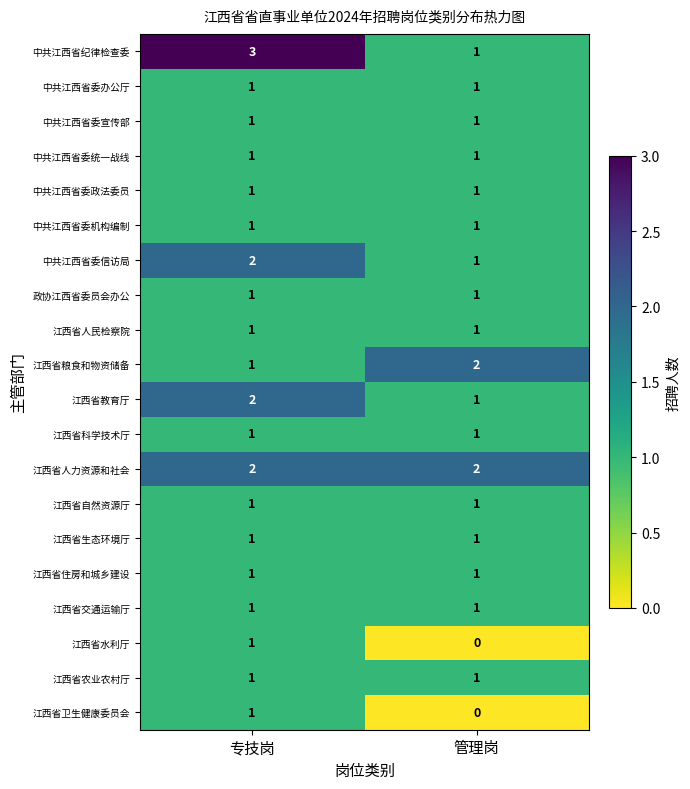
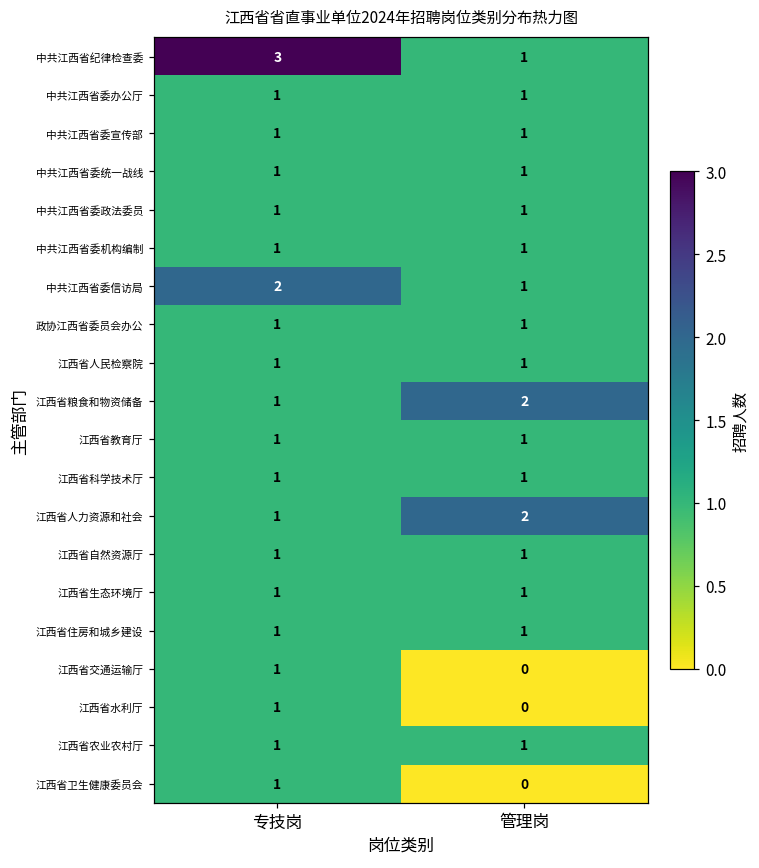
  {
    "中共江西省纪律检查委": {
      "专技岗": 3,
      "管理岗": 1
    },
    "中共江西省委办公厅": {
      "专技岗": 1,
      "管理岗": 1
    },
    "中共江西省委宣传部": {
      "专技岗": 1,
      "管理岗": 1
    },
    "中共江西省委统一战线": {
      "专技岗": 1,
      "管理岗": 1
    },
    "中共江西省委政法委员": {
      "专技岗": 1,
      "管理岗": 1
    },
    "中共江西省委机构编制": {
      "专技岗": 1,
      "管理岗": 1
    },
    "中共江西省委信访局": {
      "专技岗": 2,
      "管理岗": 1
    },
    "政协江西省委员会办公": {
      "专技岗": 1,
      "管理岗": 1
    },
    "江西省人民检察院": {
      "专技岗": 1,
      "管理岗": 1
    },
    "江西省粮食和物资储备": {
      "专技岗": 1,
      "管理岗": 2
    },
    "江西省教育厅": {
-     "专技岗": 2,
+     "专技岗": 1,
      "管理岗": 1
    },
    "江西省科学技术厅": {
      "专技岗": 1,
      "管理岗": 1
    },
    "江西省人力资源和社会": {
-     "专技岗": 2,
+     "专技岗": 1,
      "管理岗": 2
    },
    "江西省自然资源厅": {
      "专技岗": 1,
      "管理岗": 1
    },
    "江西省生态环境厅": {
      "专技岗": 1,
      "管理岗": 1
    },
    "江西省住房和城乡建设": {
      "专技岗": 1,
      "管理岗": 1
    },
    "江西省交通运输厅": {
      "专技岗": 1,
-     "管理岗": 1
+     "管理岗": 0
    },
    "江西省水利厅": {
      "专技岗": 1,
      "管理岗": 0
    },
    "江西省农业农村厅": {
      "专技岗": 1,
      "管理岗": 1
    },
    "江西省卫生健康委员会": {
      "专技岗": 1,
      "管理岗": 0
    }
  }
